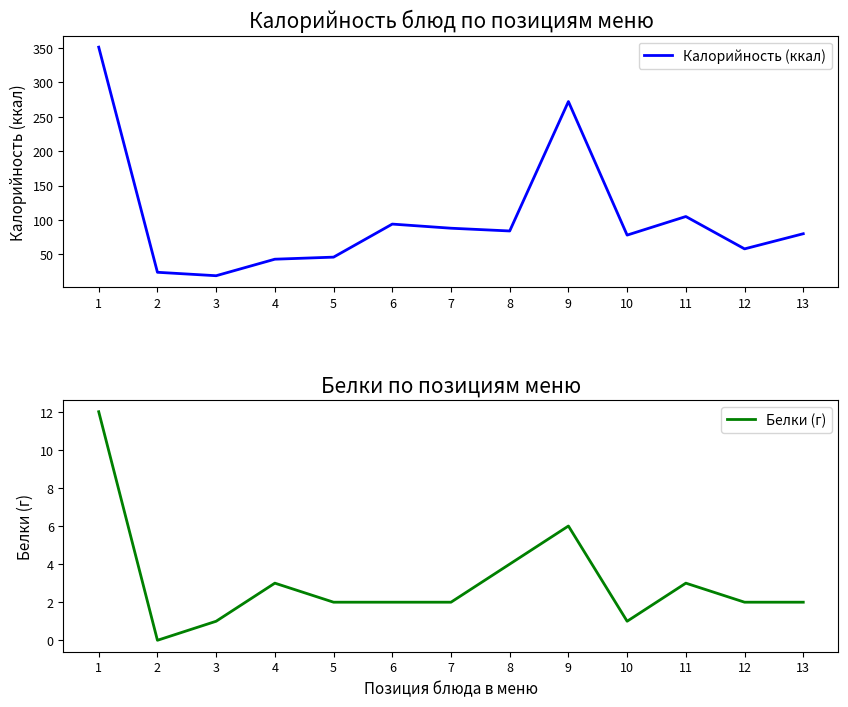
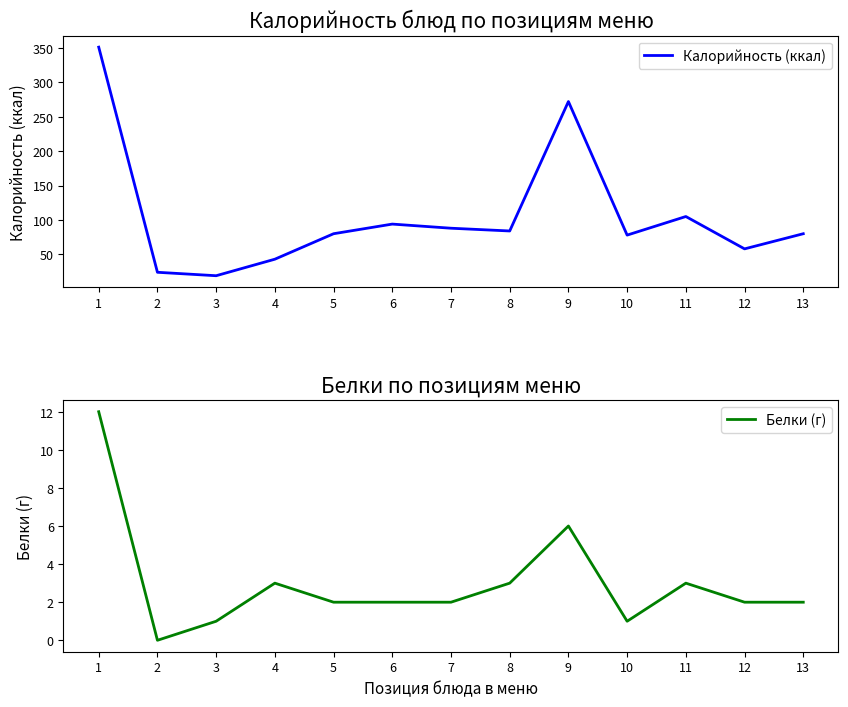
  {
    "Калорийность блюд по позициям меню": {
      "1": 350,
      "2": 20,
      "3": 20,
      "4": 40,
-     "5": 50,
+     "5": 80,
      "6": 90,
      "7": 90,
      "8": 80,
      "9": 270,
      "10": 80,
      "11": 110,
      "12": 60,
      "13": 80
    },
    "Белки по позициям меню": {
      "1": 12,
      "2": 0,
      "3": 1,
      "4": 3,
      "5": 2,
      "6": 2,
      "7": 2,
-     "8": 4,
+     "8": 3,
      "9": 6,
      "10": 1,
      "11": 3,
      "12": 2,
      "13": 2
    }
  }
